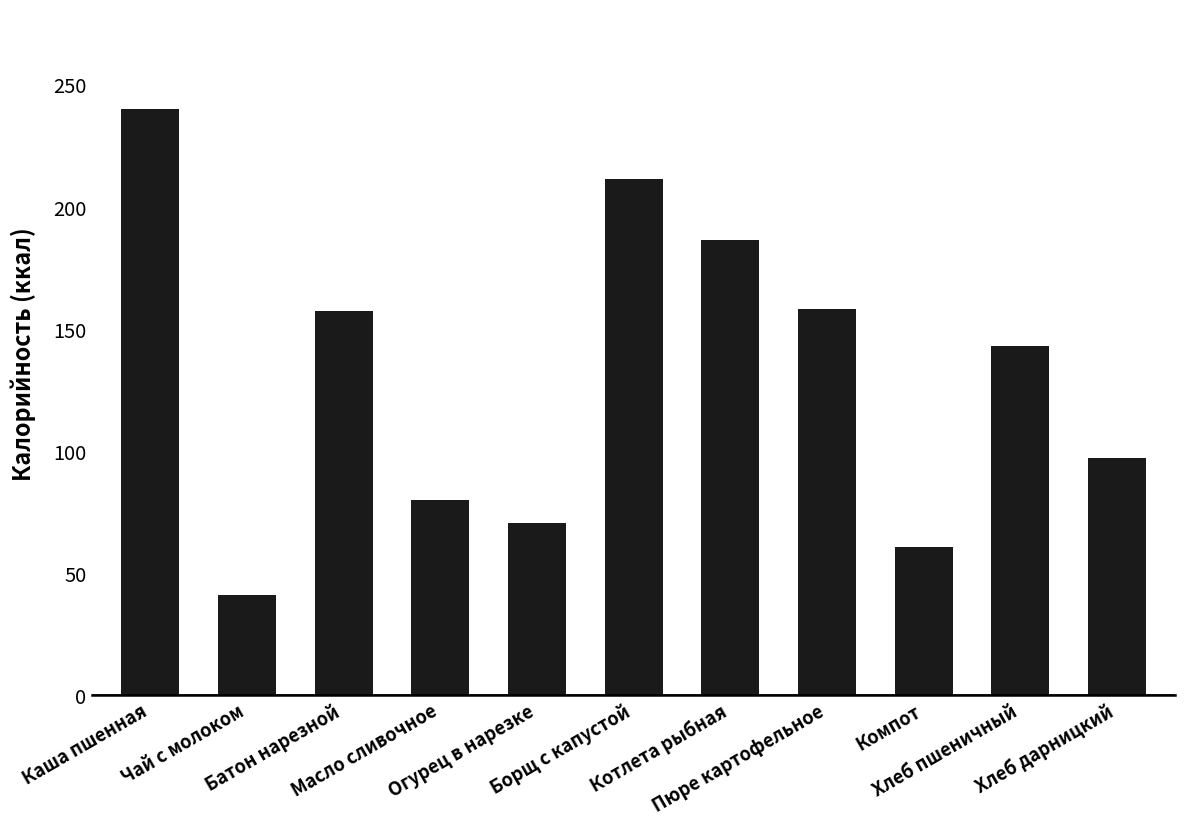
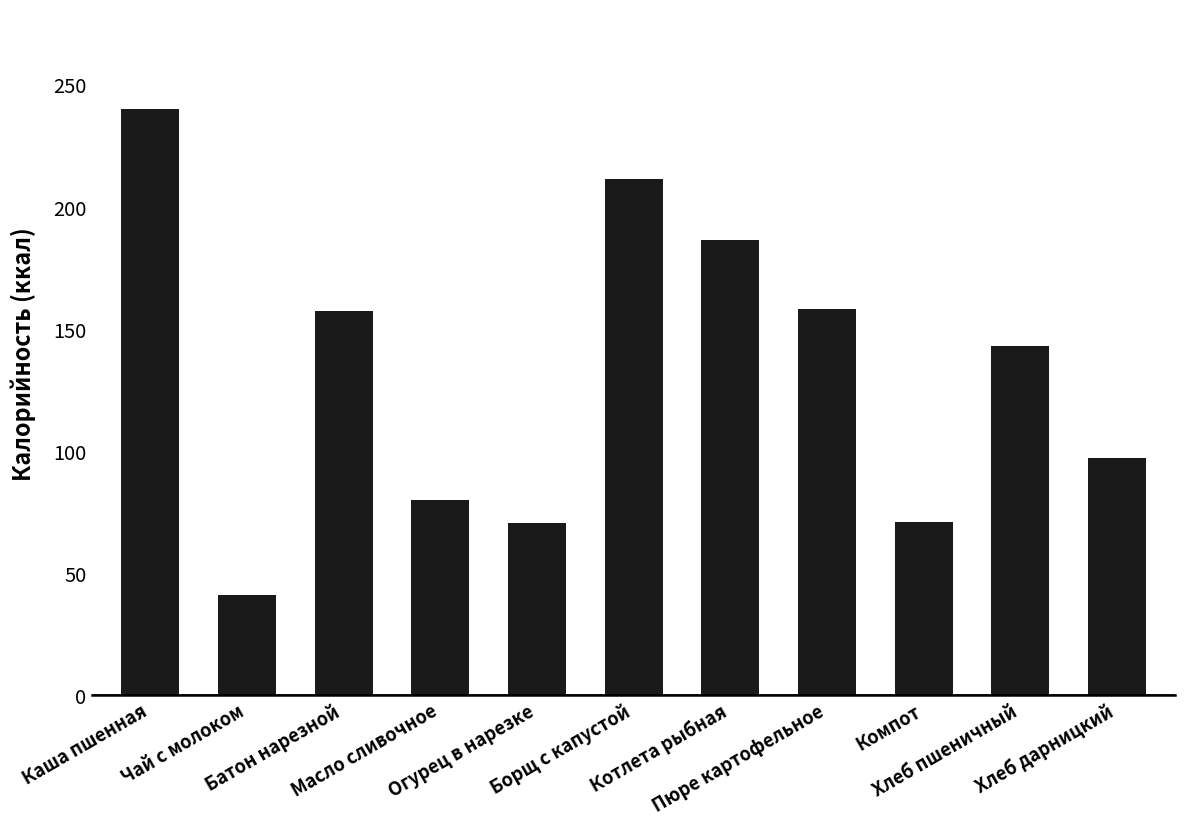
  {
    "Каша пшенная": 240,
    "Чай с молоком": 41,
    "Батон нарезной": 157,
    "Масло сливочное": 80,
    "Огурец в нарезке": 71,
    "Борщ с капустой": 211,
    "Котлета рыбная": 186,
    "Пюре картофельное": 158,
-   "Компот": 61,
+   "Компот": 71,
    "Хлеб пшеничный": 143,
    "Хлеб дарницкий": 97
  }
